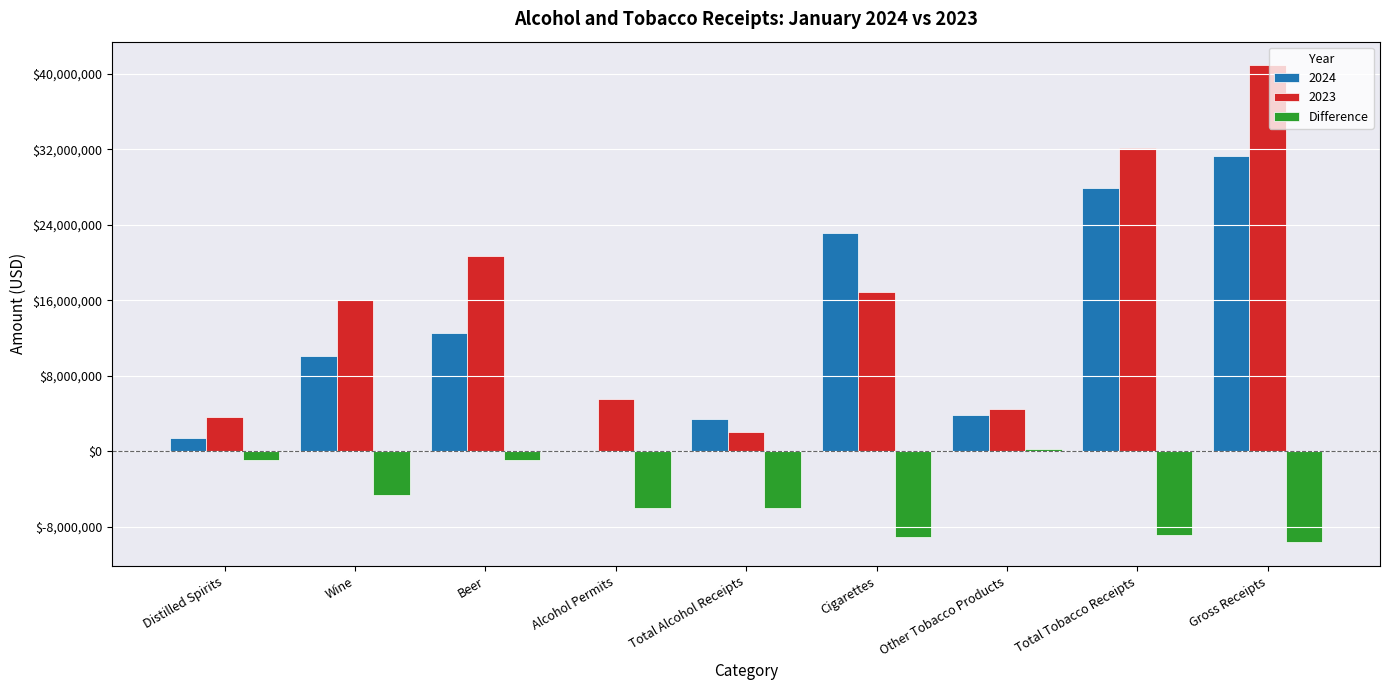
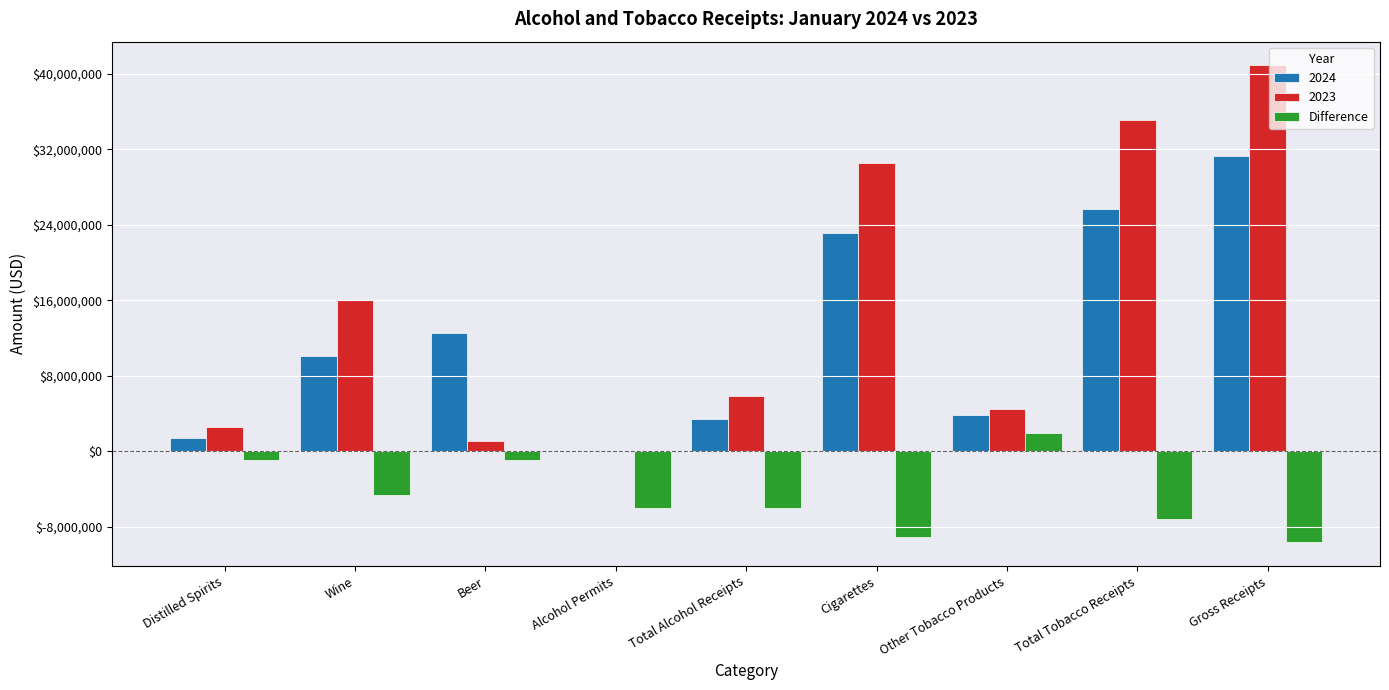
  {
    "2024": {
      "Distilled Spirits": "$1,000,000",
      "Wine": "$10,000,000",
      "Beer": "$13,000,000",
      "Total Alcohol Receipts": "$3,000,000",
      "Cigarettes": "$23,000,000",
      "Other Tobacco Products": "$4,000,000",
-     "Total Tobacco Receipts": "$28,000,000",
+     "Total Tobacco Receipts": "$26,000,000",
      "Gross Receipts": "$31,000,000"
    },
    "2023": {
-     "Distilled Spirits": "$4,000,000",
+     "Distilled Spirits": "$3,000,000",
      "Wine": "$16,000,000",
-     "Beer": "$21,000,000",
-     "Alcohol Permits": "$6,000,000",
-     "Total Alcohol Receipts": "$2,000,000",
-     "Cigarettes": "$17,000,000",
+     "Beer": "$1,000,000",
+     "Alcohol Permits": "$0",
+     "Total Alcohol Receipts": "$6,000,000",
+     "Cigarettes": "$31,000,000",
      "Other Tobacco Products": "$5,000,000",
-     "Total Tobacco Receipts": "$32,000,000",
+     "Total Tobacco Receipts": "$35,000,000",
      "Gross Receipts": "$41,000,000"
    },
    "Difference": {
      "Distilled Spirits": "$-1,000,000",
      "Wine": "$-5,000,000",
      "Beer": "$-1,000,000",
      "Alcohol Permits": "$-6,000,000",
      "Total Alcohol Receipts": "$-6,000,000",
      "Cigarettes": "$-9,000,000",
-     "Other Tobacco Products": "$0",
-     "Total Tobacco Receipts": "$-9,000,000",
+     "Other Tobacco Products": "$2,000,000",
+     "Total Tobacco Receipts": "$-7,000,000",
      "Gross Receipts": "$-10,000,000"
    }
  }
